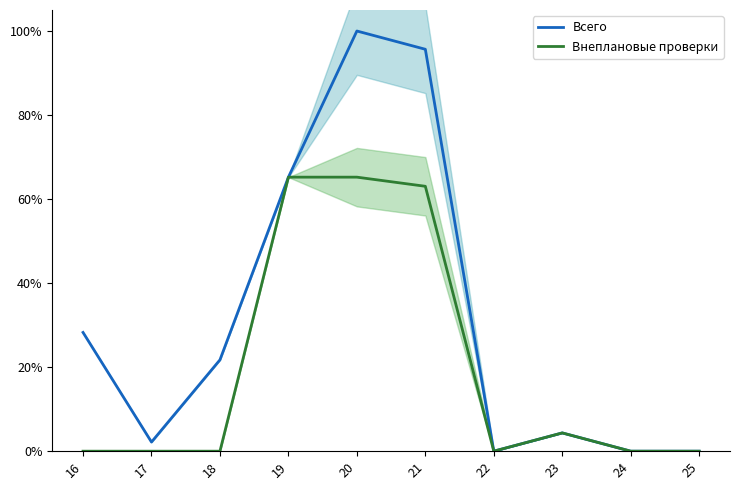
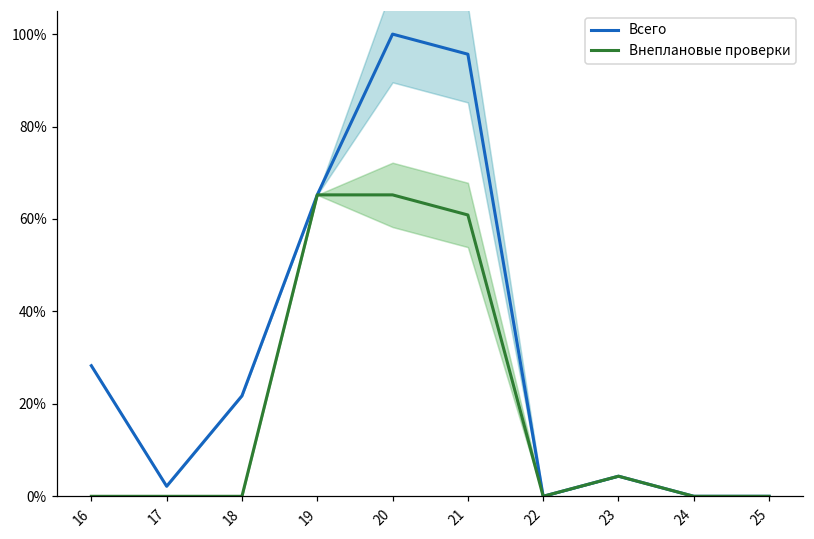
  {
    "Внеплановые проверки": {
      "20": "65%",
-     "21": "63%"
+     "21": "61%"
    }
  }
